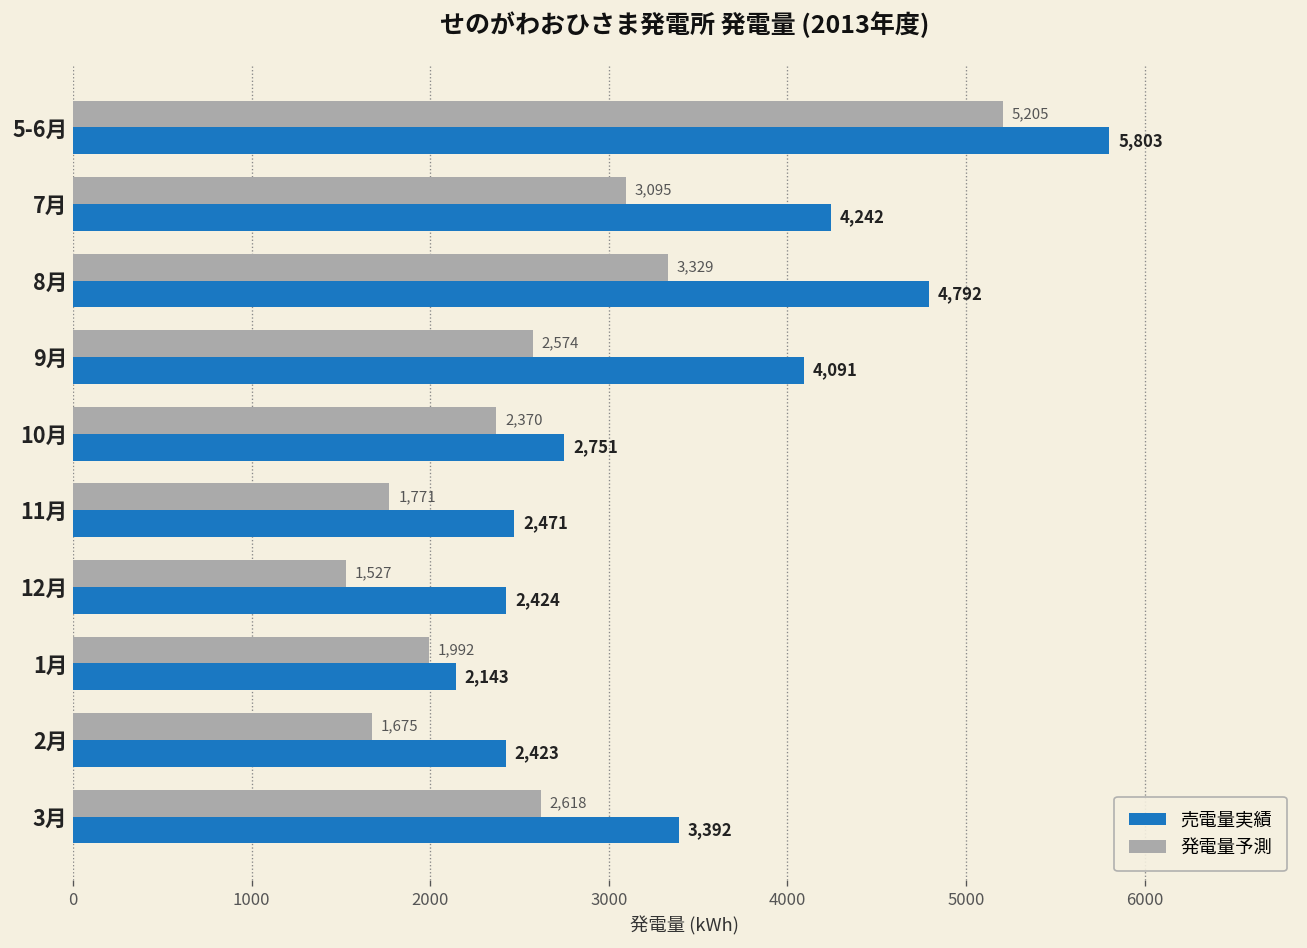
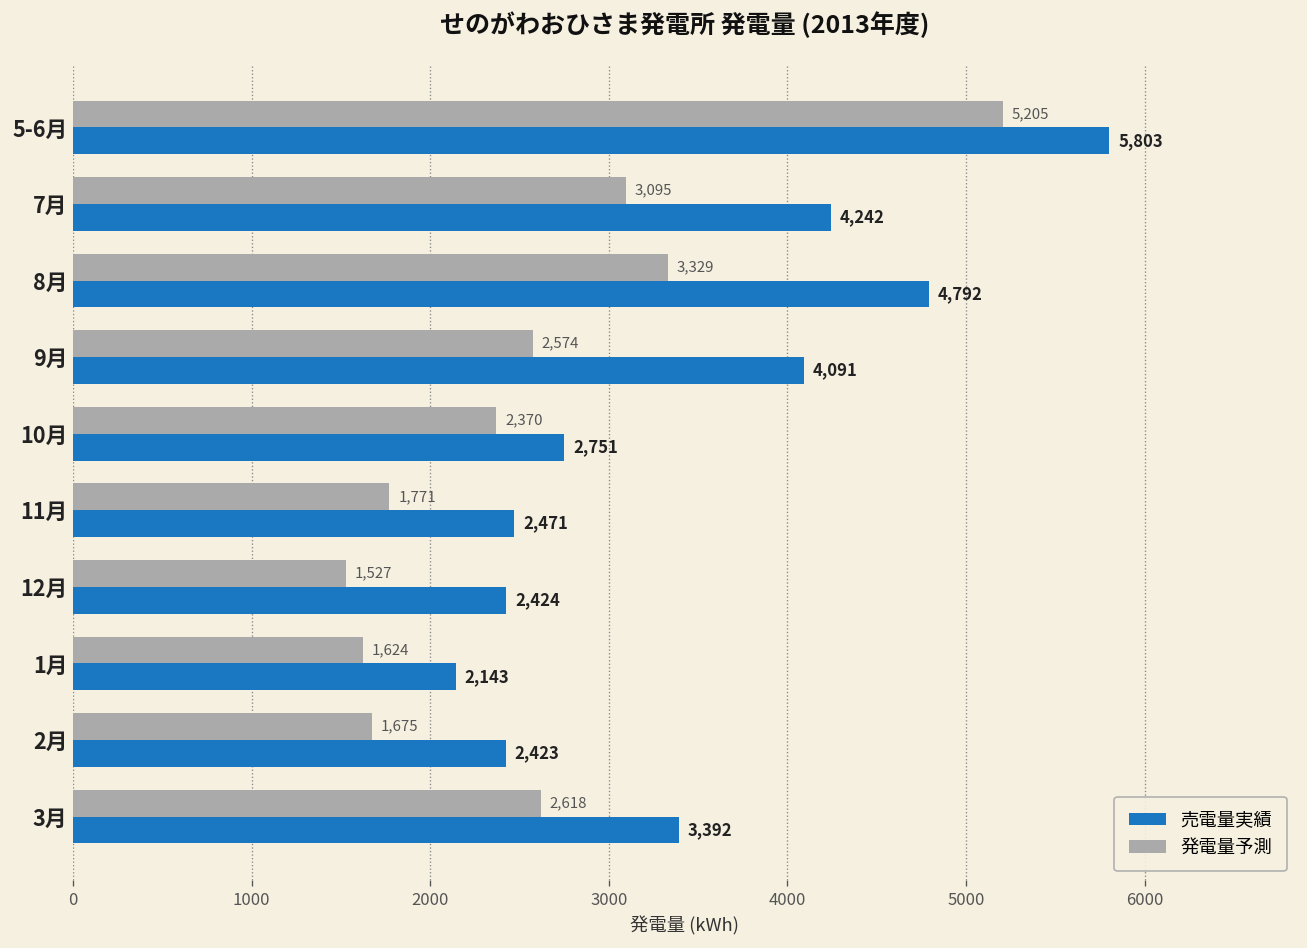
  {
    "売電量実績": {
      "5-6月": "5,803",
      "7月": "4,242",
      "8月": "4,792",
      "9月": "4,091",
      "10月": "2,751",
      "11月": "2,471",
      "12月": "2,424",
      "1月": "2,143",
      "2月": "2,423",
      "3月": "3,392"
    },
    "発電量予測": {
      "5-6月": "5,205",
      "7月": "3,095",
      "8月": "3,329",
      "9月": "2,574",
      "10月": "2,370",
      "11月": "1,771",
      "12月": "1,527",
-     "1月": "1,992",
+     "1月": "1,624",
      "2月": "1,675",
      "3月": "2,618"
    }
  }
